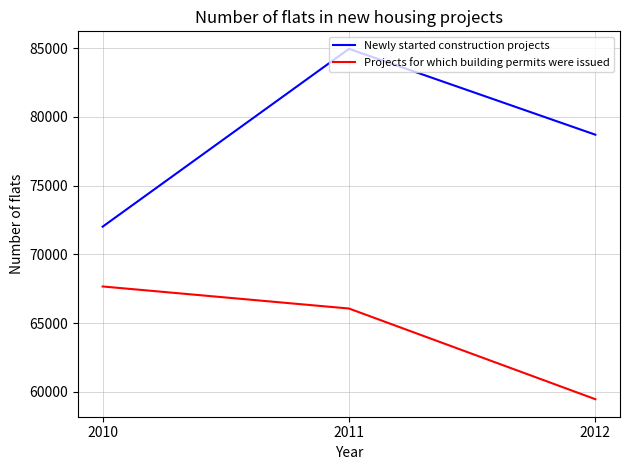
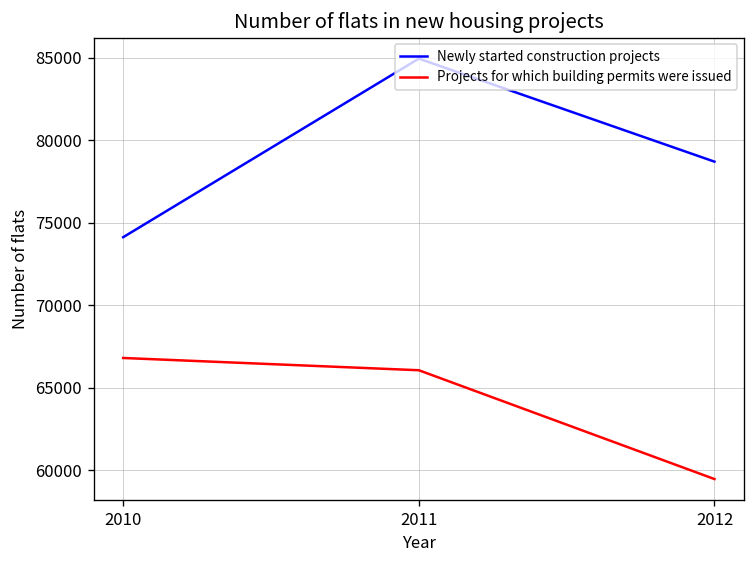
  {
    "Newly started construction projects": {
-     "2010": 72000,
+     "2010": 74100,
      "2012": 78700
    },
    "Projects for which building permits were issued": {
-     "2010": 67700,
+     "2010": 66800,
      "2011": 66100,
      "2012": 59500
    }
  }
